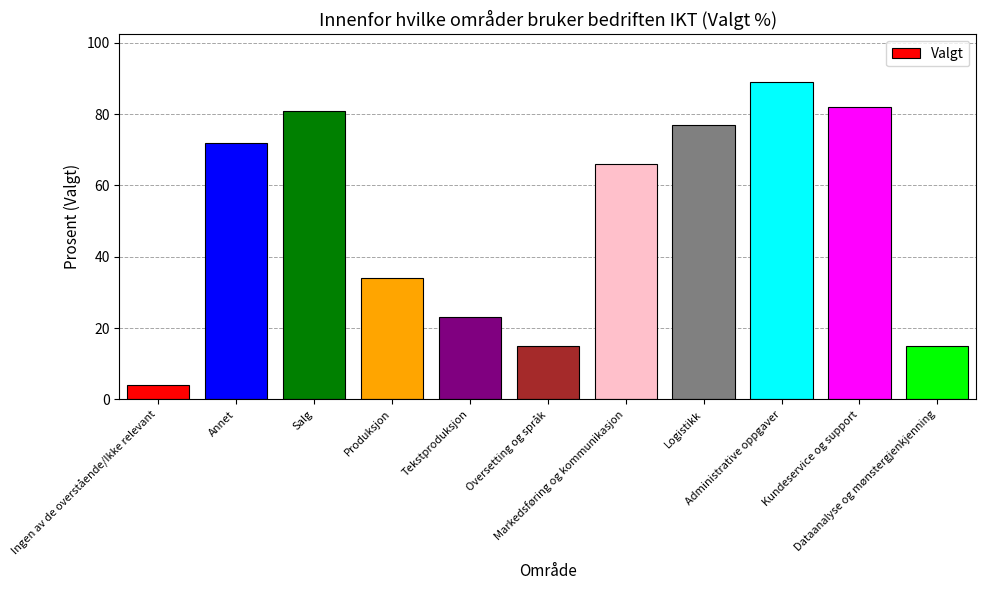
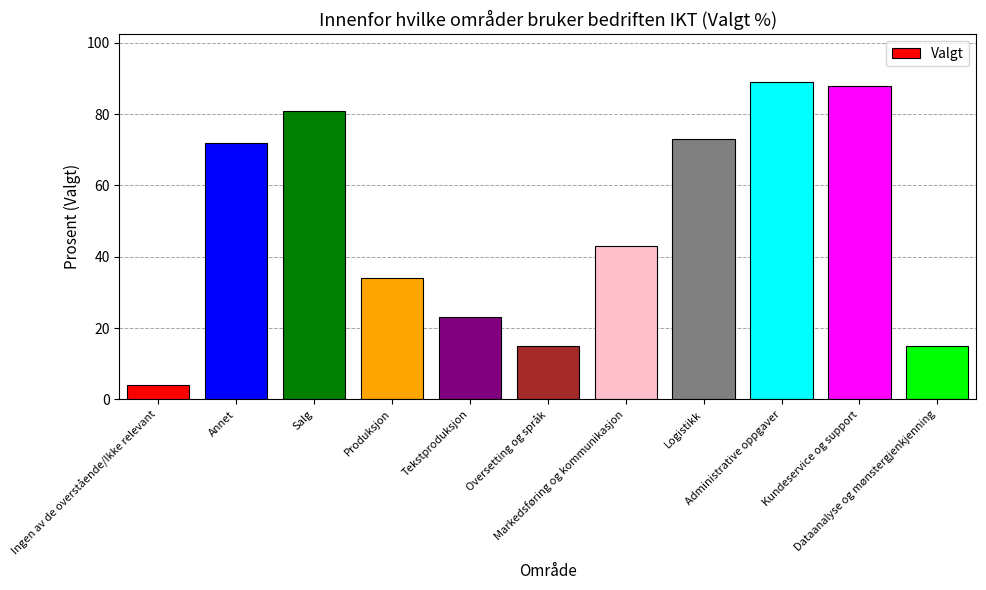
  {
    "Ingen av de overstående/Ikke relevant": 4,
    "Annet": 72,
    "Salg": 81,
    "Produksjon": 34,
    "Tekstproduksjon": 23,
    "Oversetting og språk": 15,
-   "Markedsføring og kommunikasjon": 66,
-   "Logistikk": 77,
+   "Markedsføring og kommunikasjon": 43,
+   "Logistikk": 73,
    "Administrative oppgaver": 89,
-   "Kundeservice og support": 82,
+   "Kundeservice og support": 88,
    "Dataanalyse og mønstergjenkjenning": 15
  }
